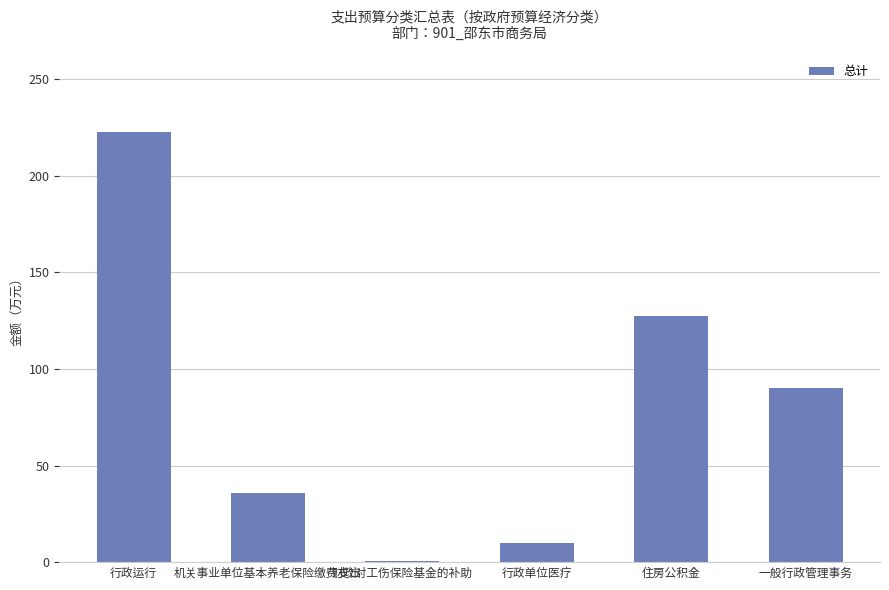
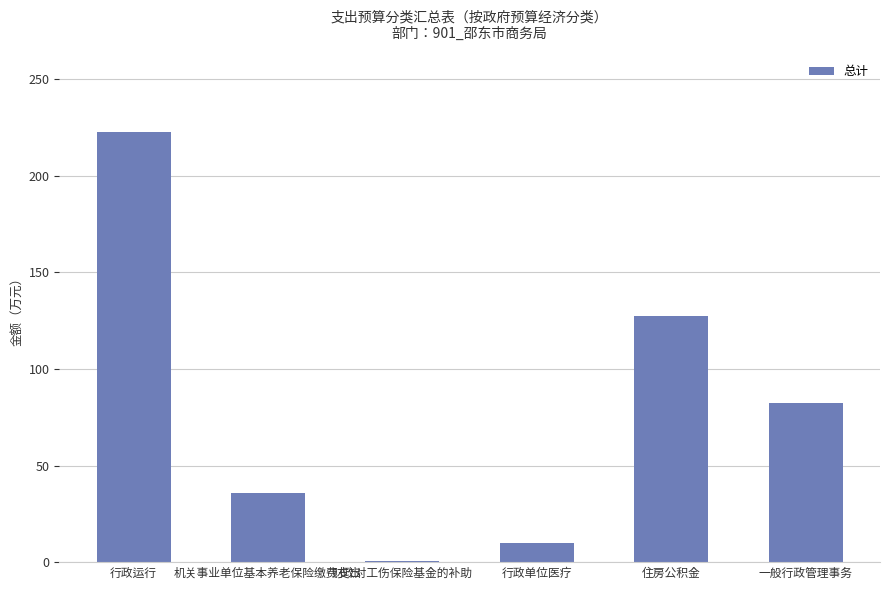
  {
    "行政运行": 223,
    "行政单位医疗": 10,
    "住房公积金": 127,
-   "一般行政管理事务": 90
+   "一般行政管理事务": 82
  }
